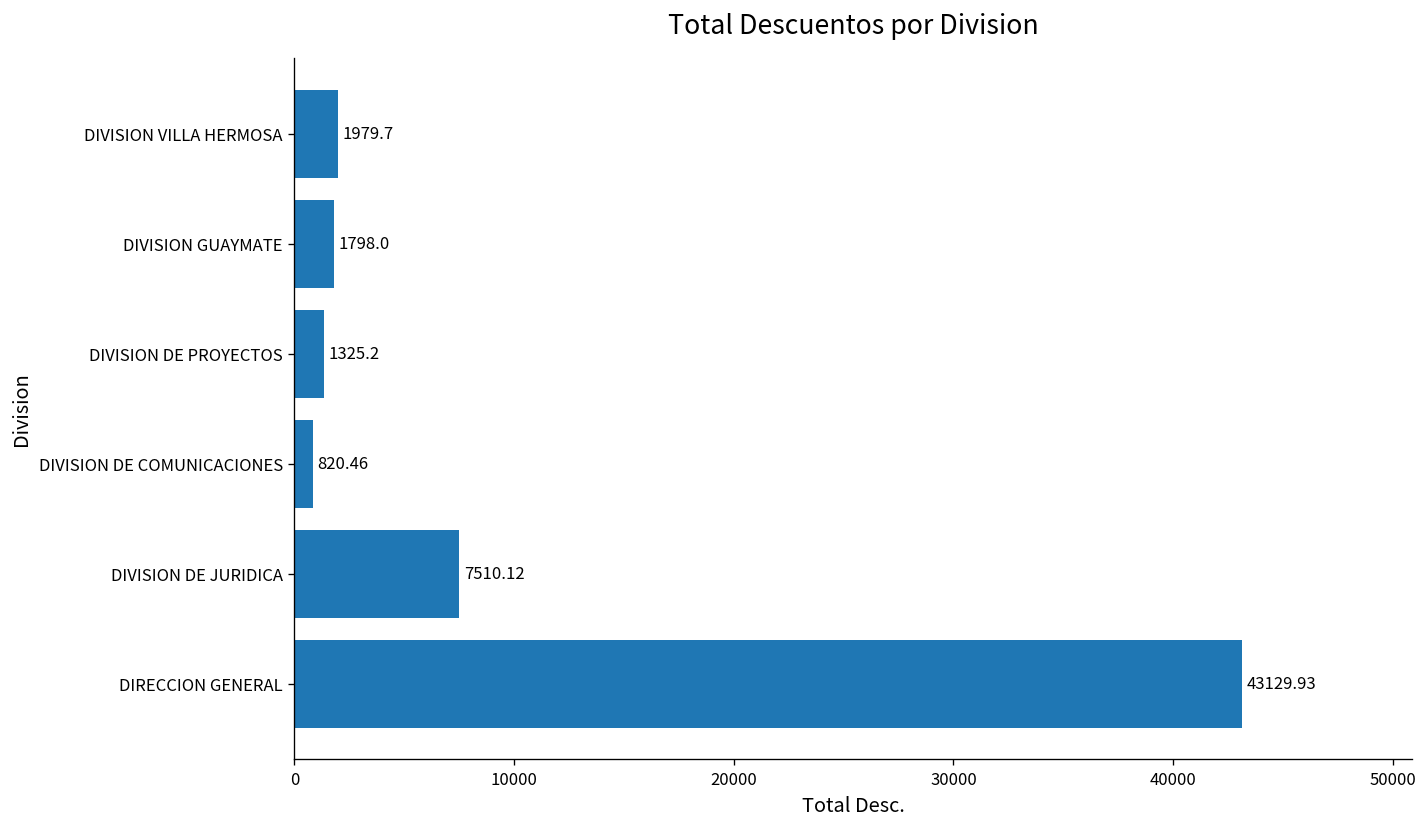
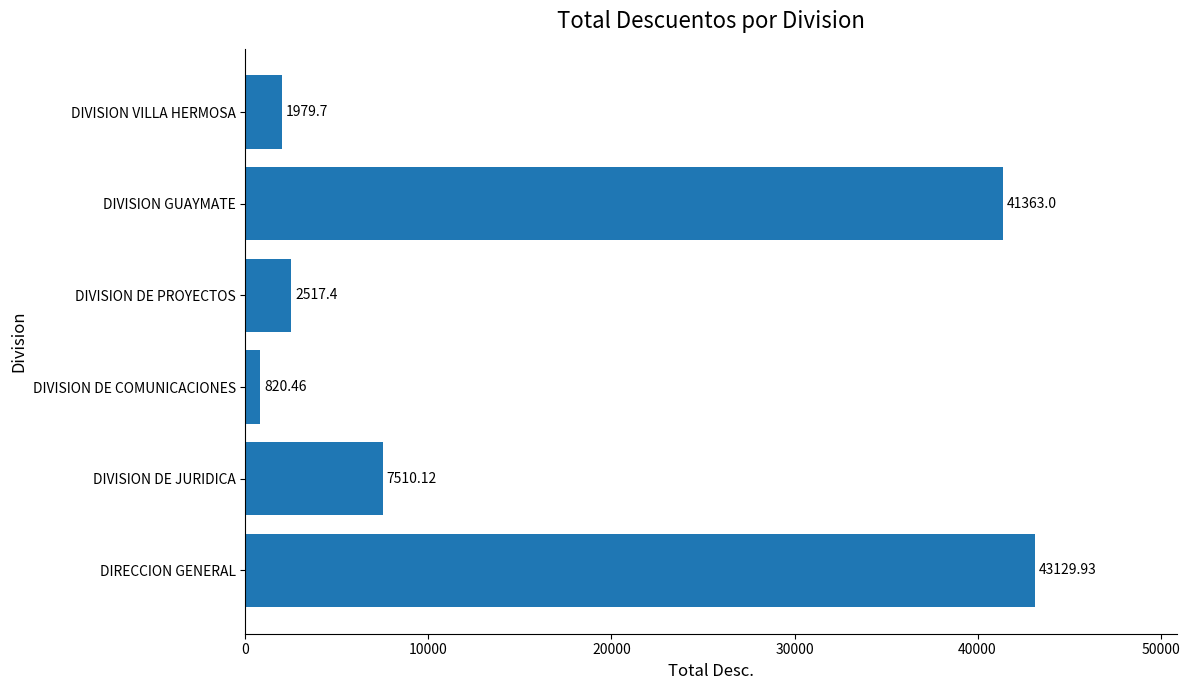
  {
    "DIVISION VILLA HERMOSA": 1979.7,
-   "DIVISION GUAYMATE": 1798.0,
-   "DIVISION DE PROYECTOS": 1325.2,
+   "DIVISION GUAYMATE": 41363.0,
+   "DIVISION DE PROYECTOS": 2517.4,
    "DIVISION DE COMUNICACIONES": 820.46,
    "DIVISION DE JURIDICA": 7510.12,
    "DIRECCION GENERAL": 43129.93
  }
